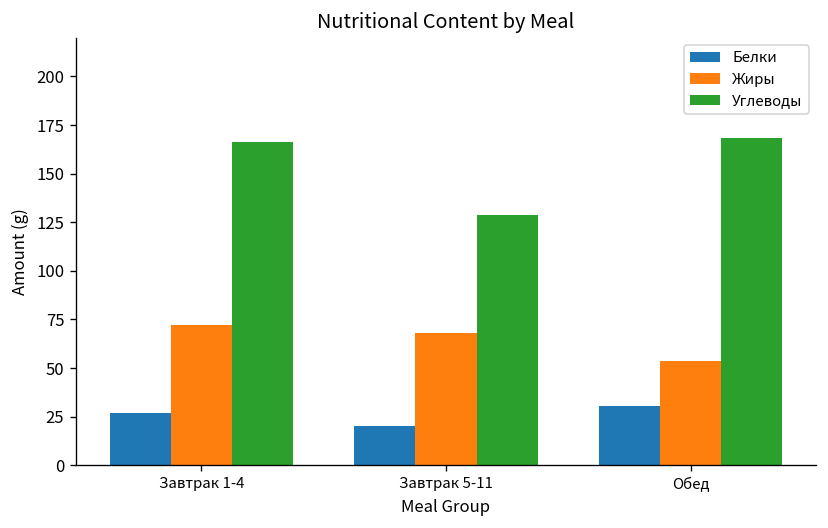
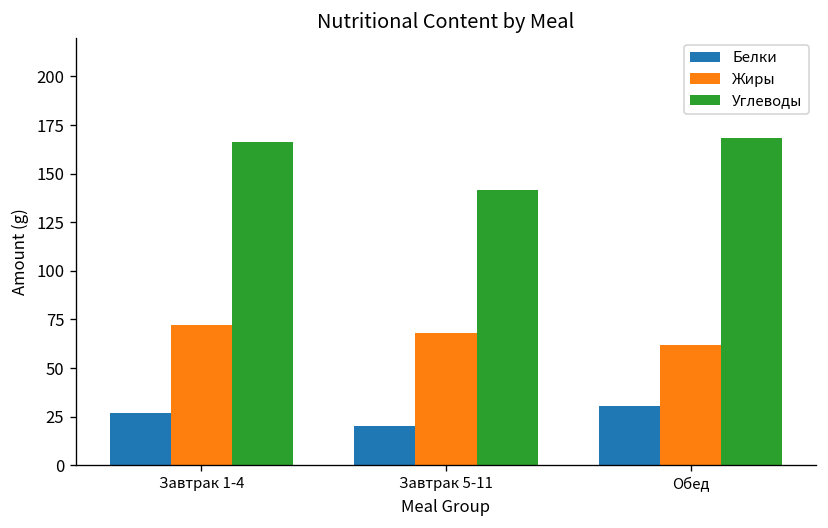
  {
    "Белки": {
      "Завтрак 1-4": 27,
      "Завтрак 5-11": 20,
      "Обед": 31
    },
    "Жиры": {
      "Завтрак 1-4": 72,
      "Завтрак 5-11": 68,
-     "Обед": 54
+     "Обед": 62
    },
    "Углеводы": {
      "Завтрак 1-4": 166,
-     "Завтрак 5-11": 129,
+     "Завтрак 5-11": 142,
      "Обед": 169
    }
  }
